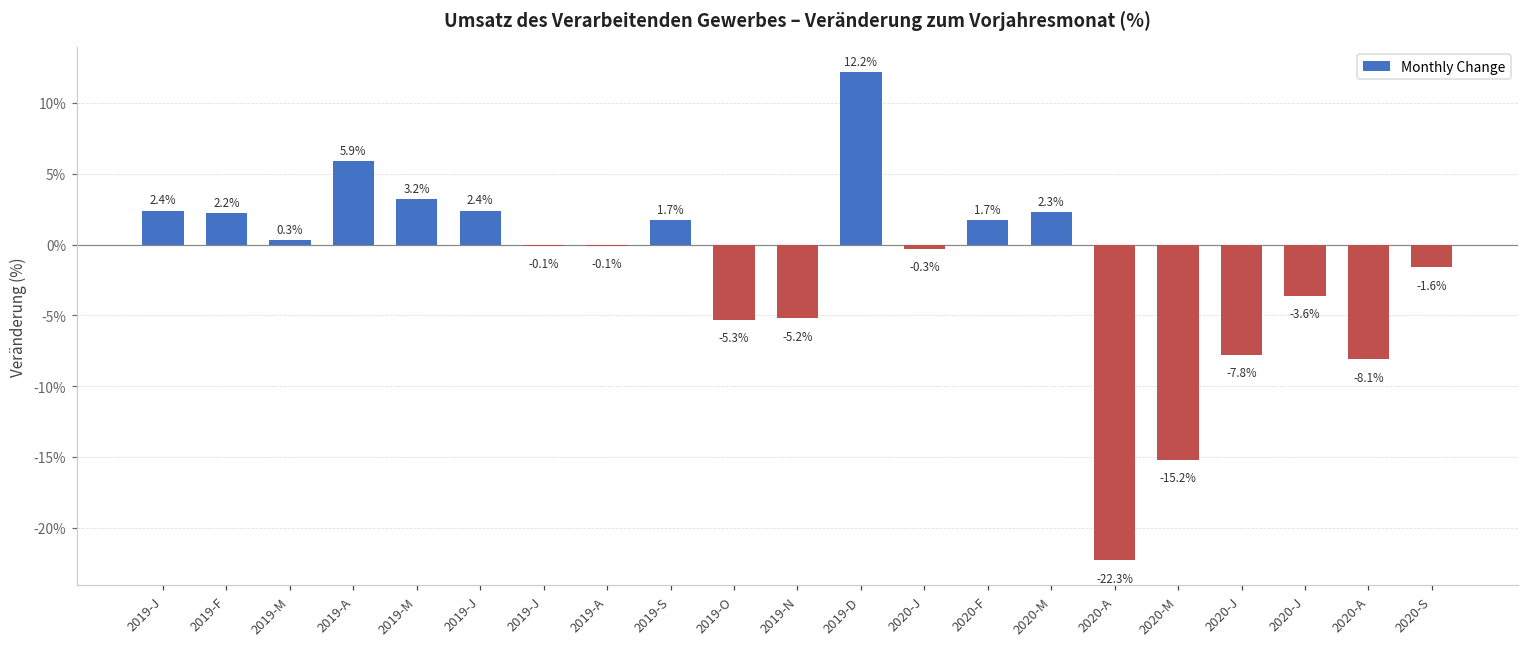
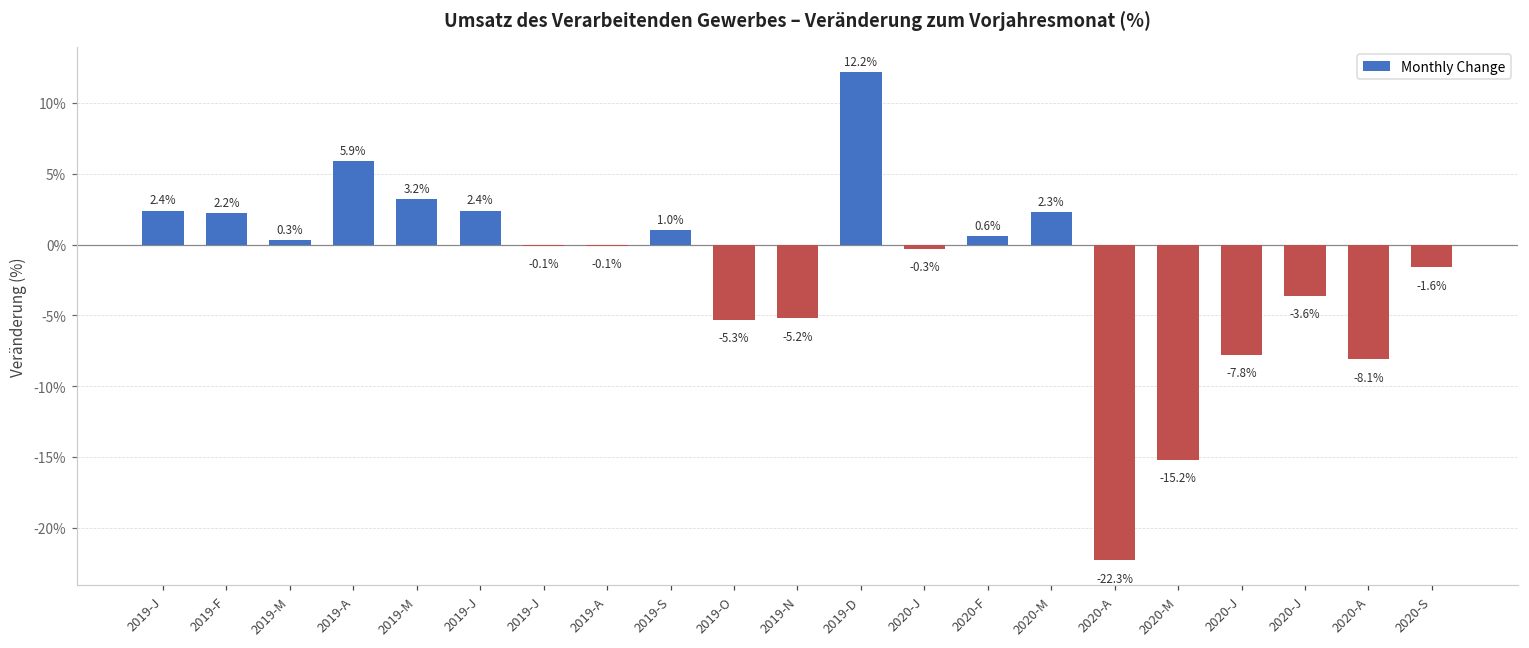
  {
    "2019-F": "2.2%",
-   "2019-S": "1.7%",
+   "2019-S": "1.0%",
    "2019-O": "-5.3%",
    "2019-N": "-5.2%",
    "2019-D": "12.2%",
-   "2020-F": "1.7%",
+   "2020-F": "0.6%",
    "2020-S": "-1.6%"
  }
